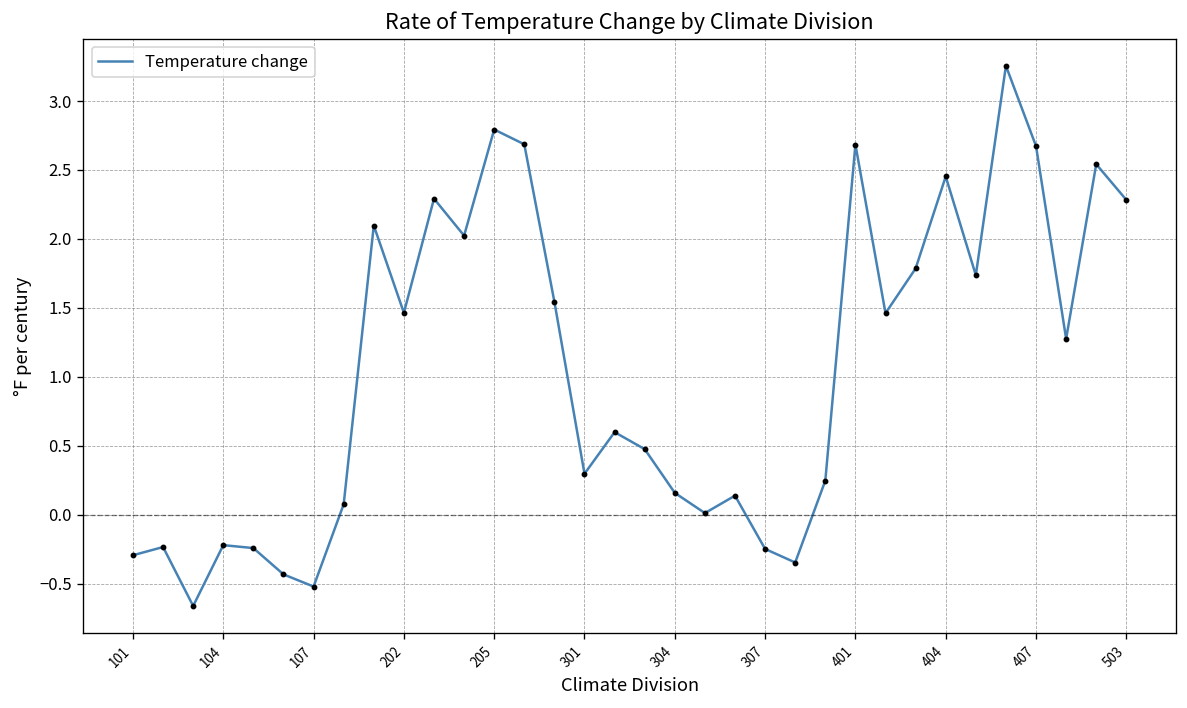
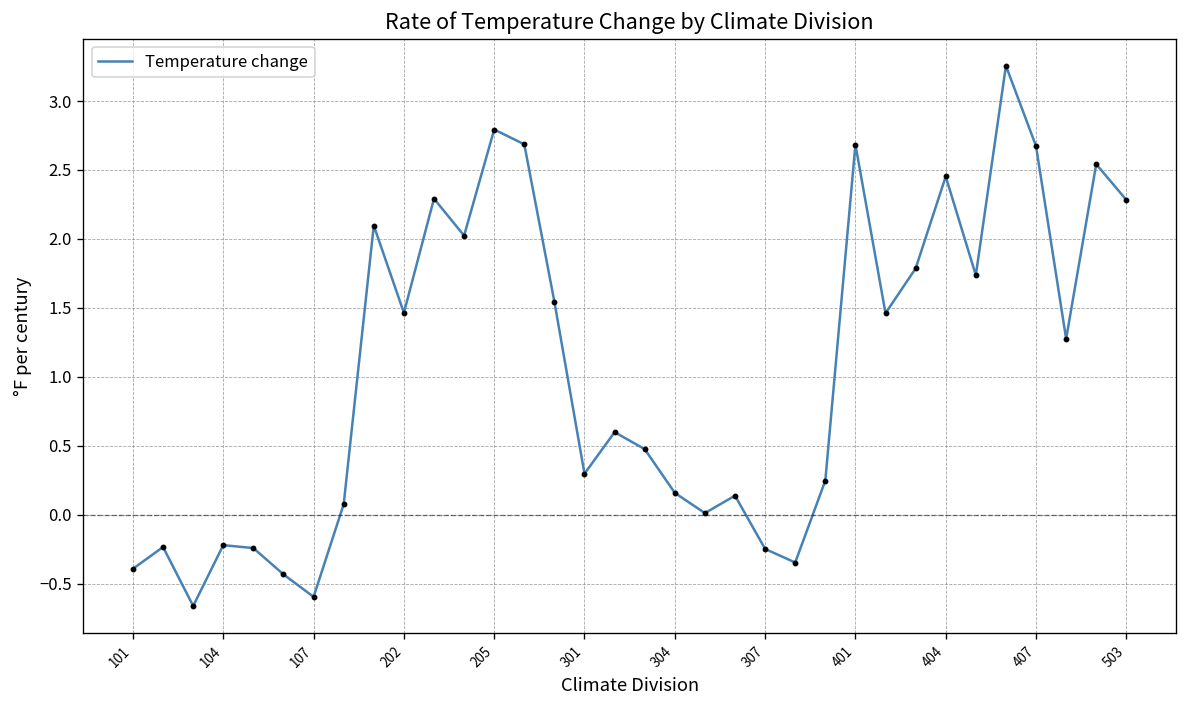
  {
-   "101": -0.29,
+   "101": -0.39,
    "104": -0.22,
-   "107": -0.52,
+   "107": -0.60,
    "202": 1.46,
    "205": 2.79,
    "301": 0.30,
    "304": 0.16,
    "307": -0.25,
    "401": 2.68,
    "404": 2.45,
    "407": 2.67,
    "503": 2.28
  }
